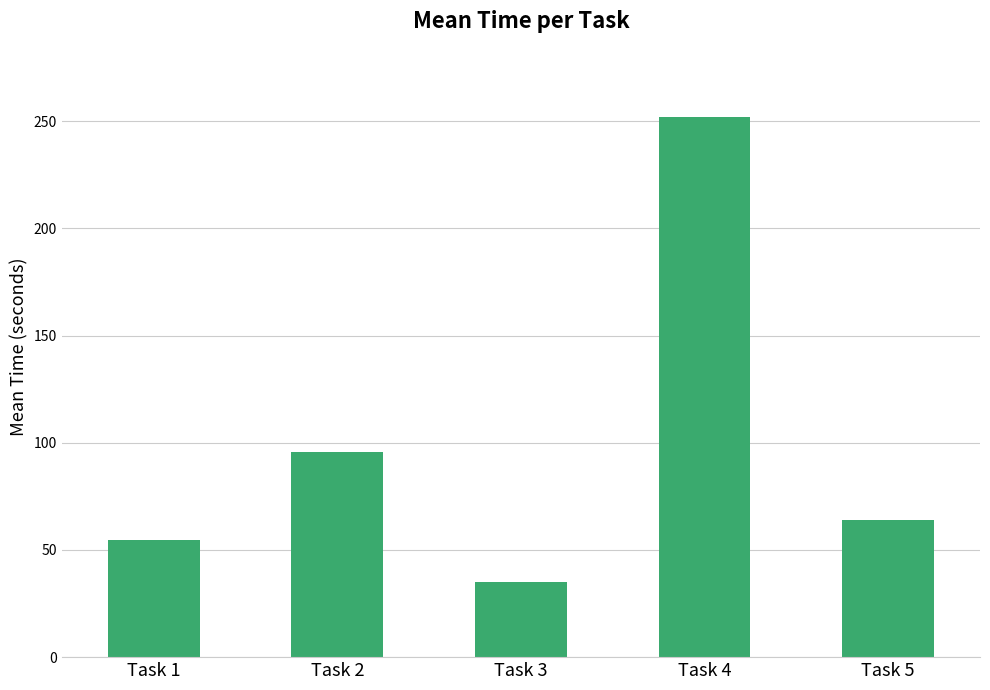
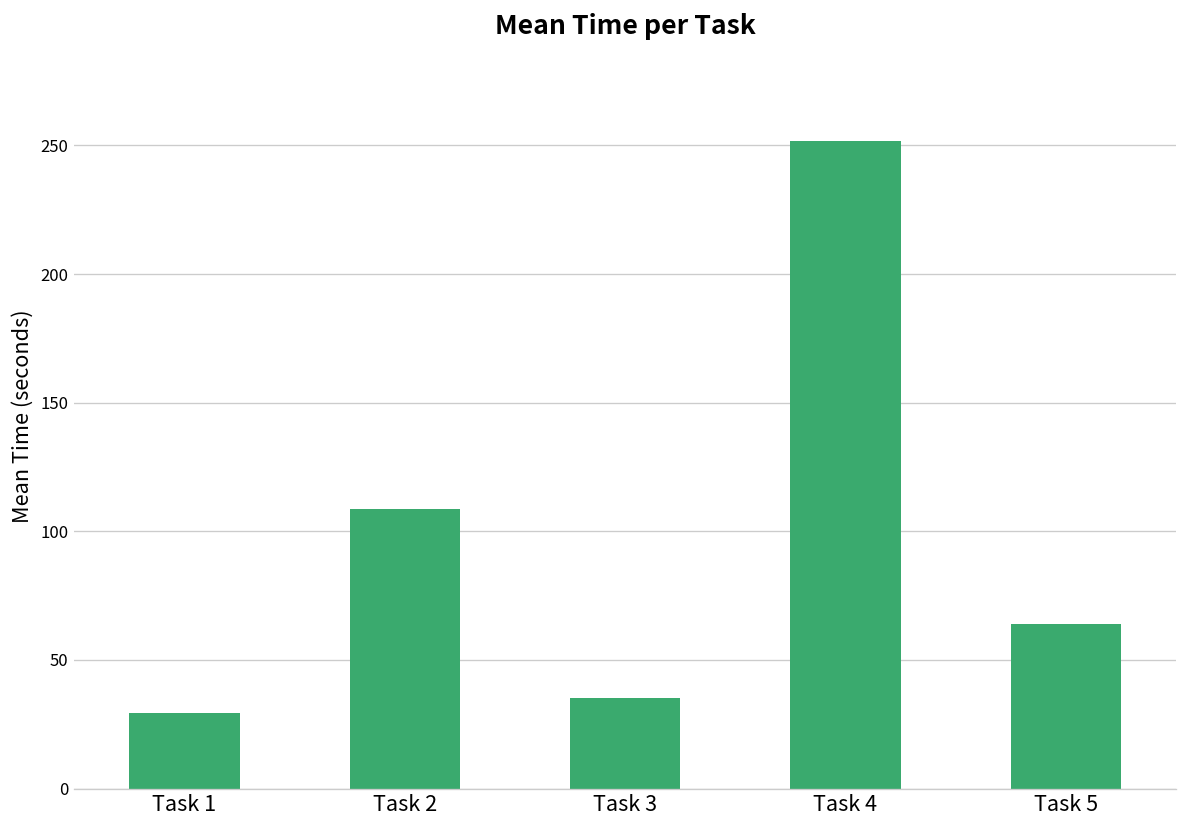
  {
-   "Task 1": 55,
-   "Task 2": 96,
+   "Task 1": 30,
+   "Task 2": 109,
    "Task 3": 35,
    "Task 4": 252,
    "Task 5": 64
  }
